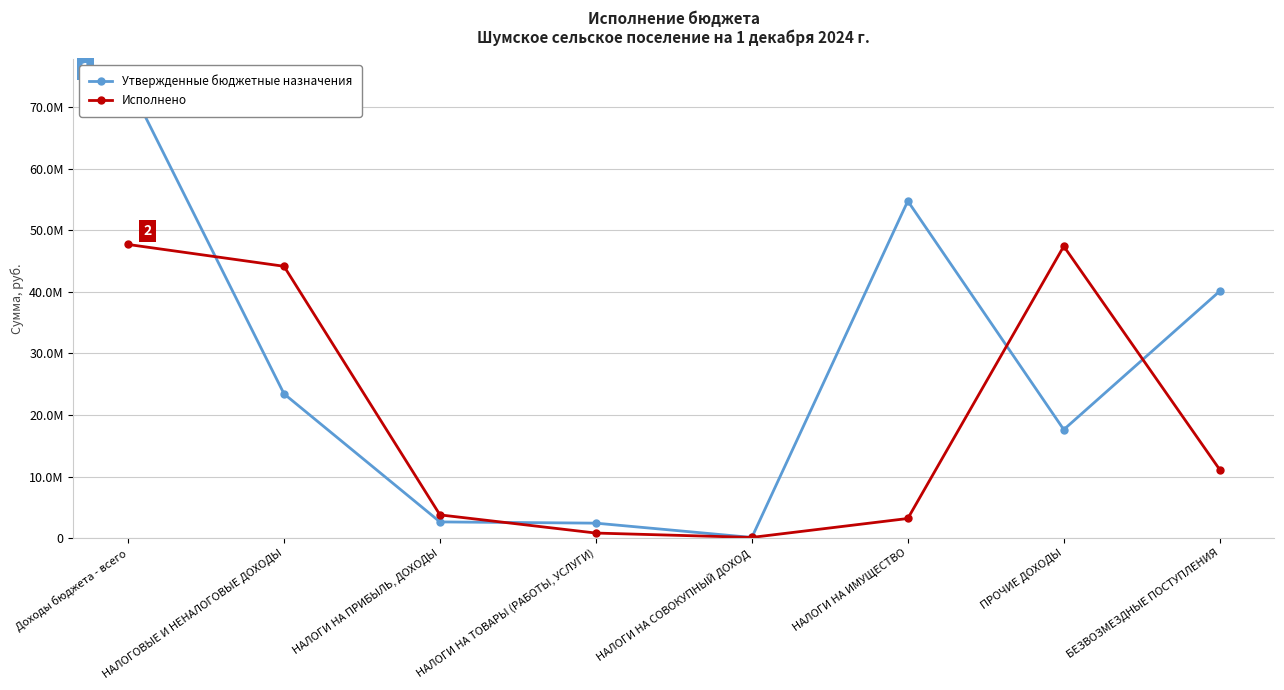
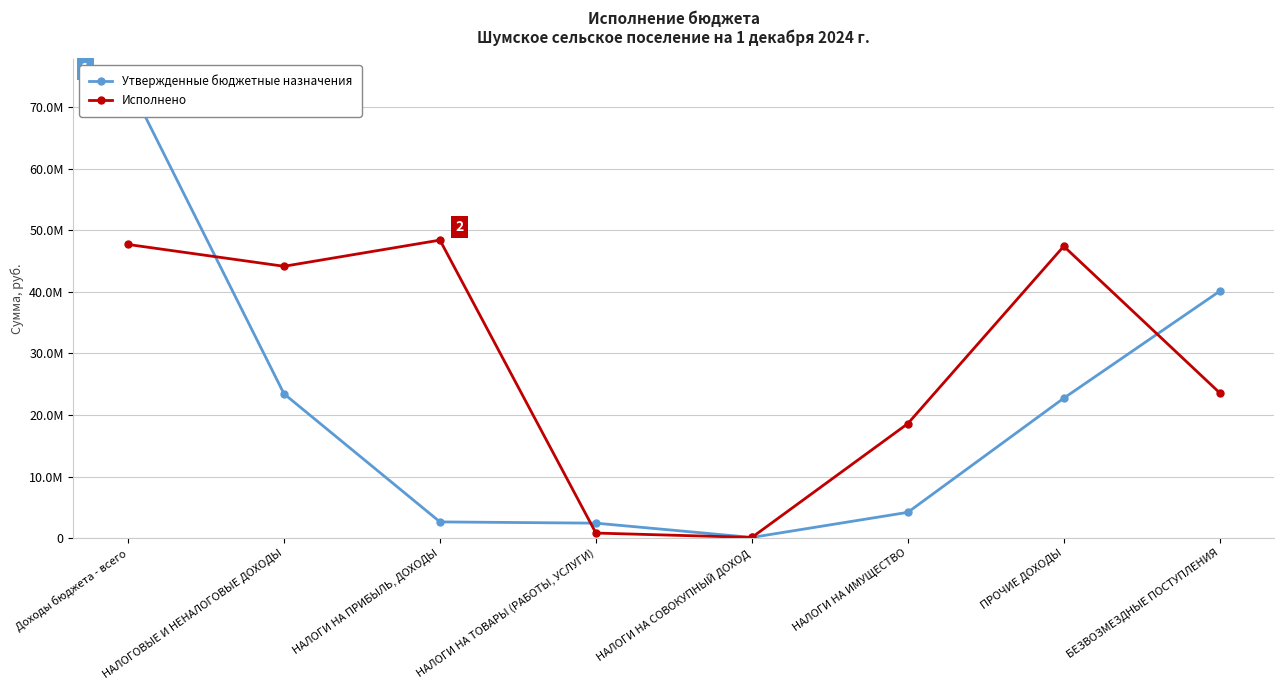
  {
    "Утвержденные бюджетные назначения": {
      "НАЛОГОВЫЕ И НЕНАЛОГОВЫЕ ДОХОДЫ": "23М",
      "НАЛОГИ НА ПРИБЫЛЬ, ДОХОДЫ": "3М",
      "НАЛОГИ НА ТОВАРЫ (РАБОТЫ, УСЛУГИ)": "2М",
-     "НАЛОГИ НА ИМУЩЕСТВО": "55М",
-     "ПРОЧИЕ ДОХОДЫ": "18М",
+     "НАЛОГИ НА ИМУЩЕСТВО": "4М",
+     "ПРОЧИЕ ДОХОДЫ": "23М",
      "БЕЗВОЗМЕЗДНЫЕ ПОСТУПЛЕНИЯ": "40М"
    },
    "Исполнено": {
      "Доходы бюджета - всего": "48М",
      "НАЛОГОВЫЕ И НЕНАЛОГОВЫЕ ДОХОДЫ": "44М",
-     "НАЛОГИ НА ПРИБЫЛЬ, ДОХОДЫ": "4М",
+     "НАЛОГИ НА ПРИБЫЛЬ, ДОХОДЫ": "48М",
      "НАЛОГИ НА ТОВАРЫ (РАБОТЫ, УСЛУГИ)": "1М",
-     "НАЛОГИ НА ИМУЩЕСТВО": "3М",
+     "НАЛОГИ НА ИМУЩЕСТВО": "19М",
      "ПРОЧИЕ ДОХОДЫ": "47М",
-     "БЕЗВОЗМЕЗДНЫЕ ПОСТУПЛЕНИЯ": "11М"
+     "БЕЗВОЗМЕЗДНЫЕ ПОСТУПЛЕНИЯ": "24М"
    }
  }
